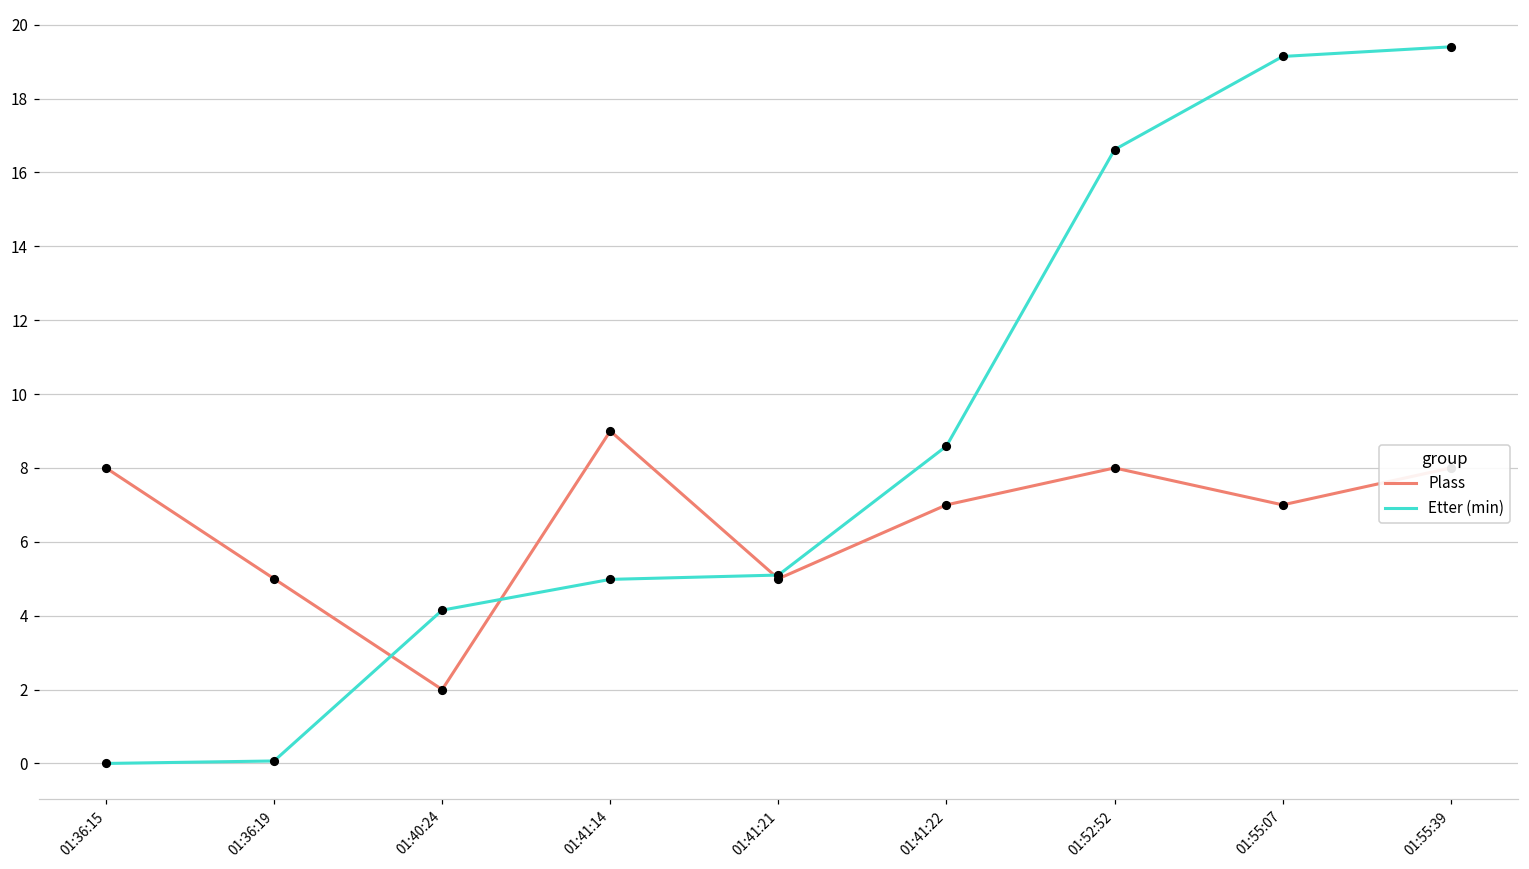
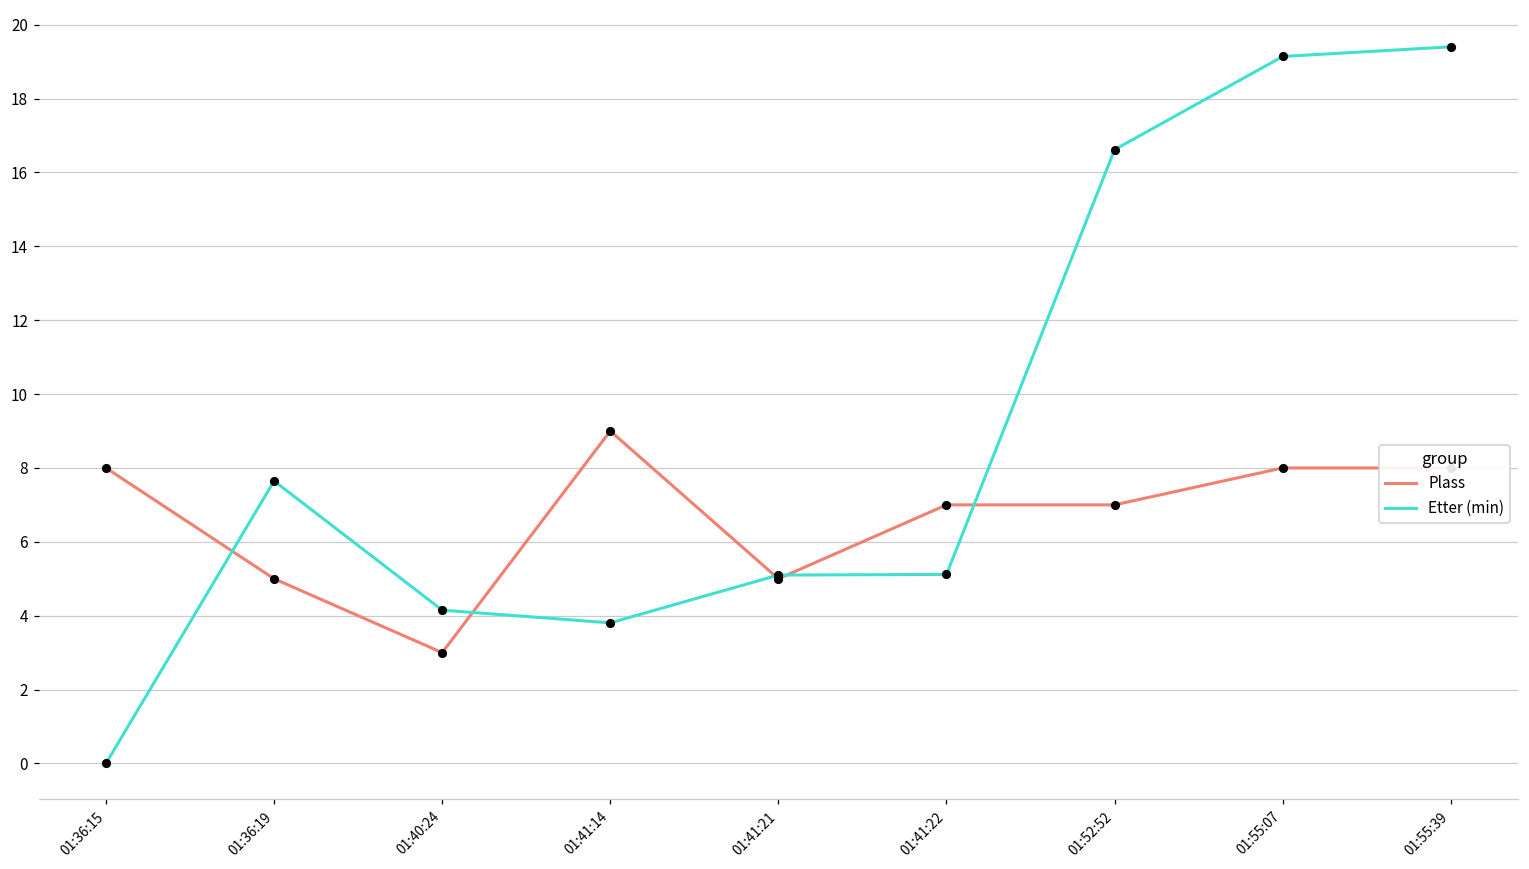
  {
    "Plass": {
      "01:36:15": 8,
      "01:36:19": 5,
-     "01:40:24": 2,
+     "01:40:24": 3,
      "01:41:14": 9,
      "01:41:21": 5,
      "01:41:22": 7,
-     "01:52:52": 8,
-     "01:55:07": 7
+     "01:52:52": 7,
+     "01:55:07": 8
    },
    "Etter (min)": {
      "01:36:15": 0.0,
-     "01:36:19": 0.1,
+     "01:36:19": 7.6,
      "01:40:24": 4.2,
-     "01:41:14": 5.0,
+     "01:41:14": 3.8,
      "01:41:21": 5.1,
-     "01:41:22": 8.6,
+     "01:41:22": 5.1,
      "01:52:52": 16.6,
      "01:55:07": 19.1,
      "01:55:39": 19.4
    }
  }
